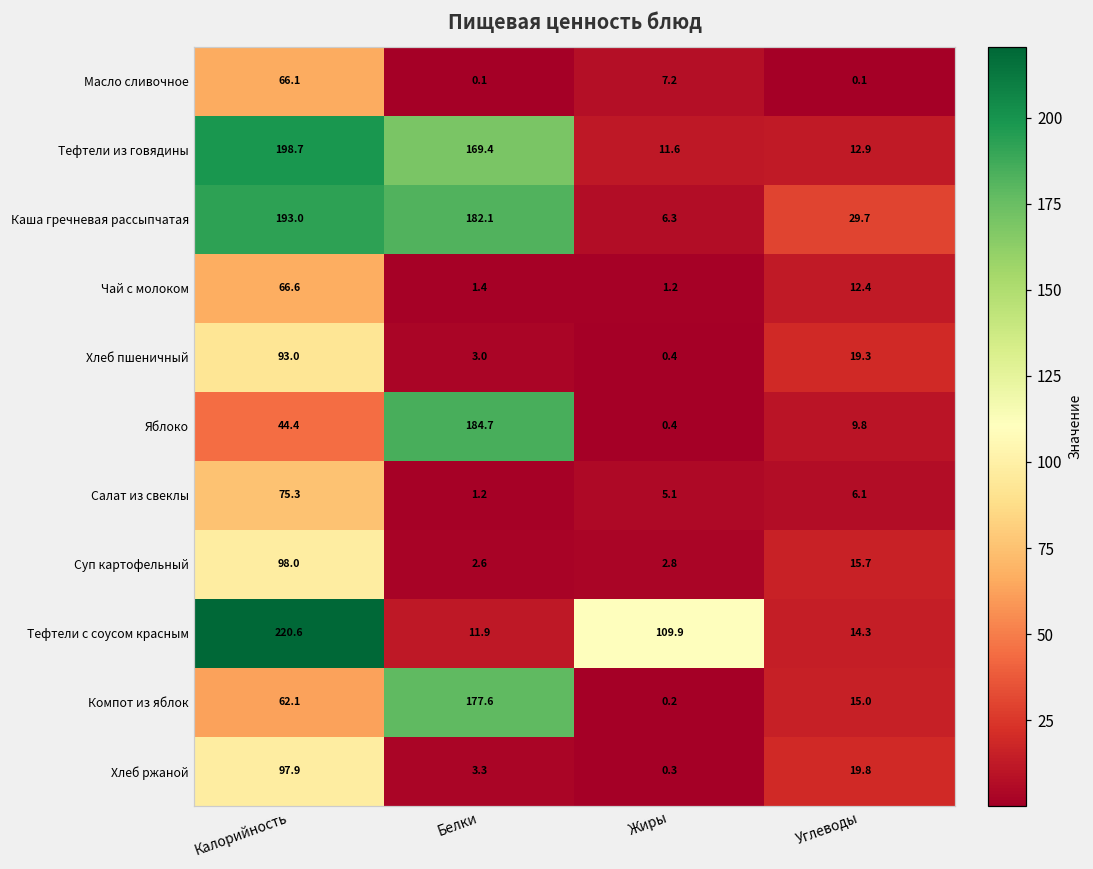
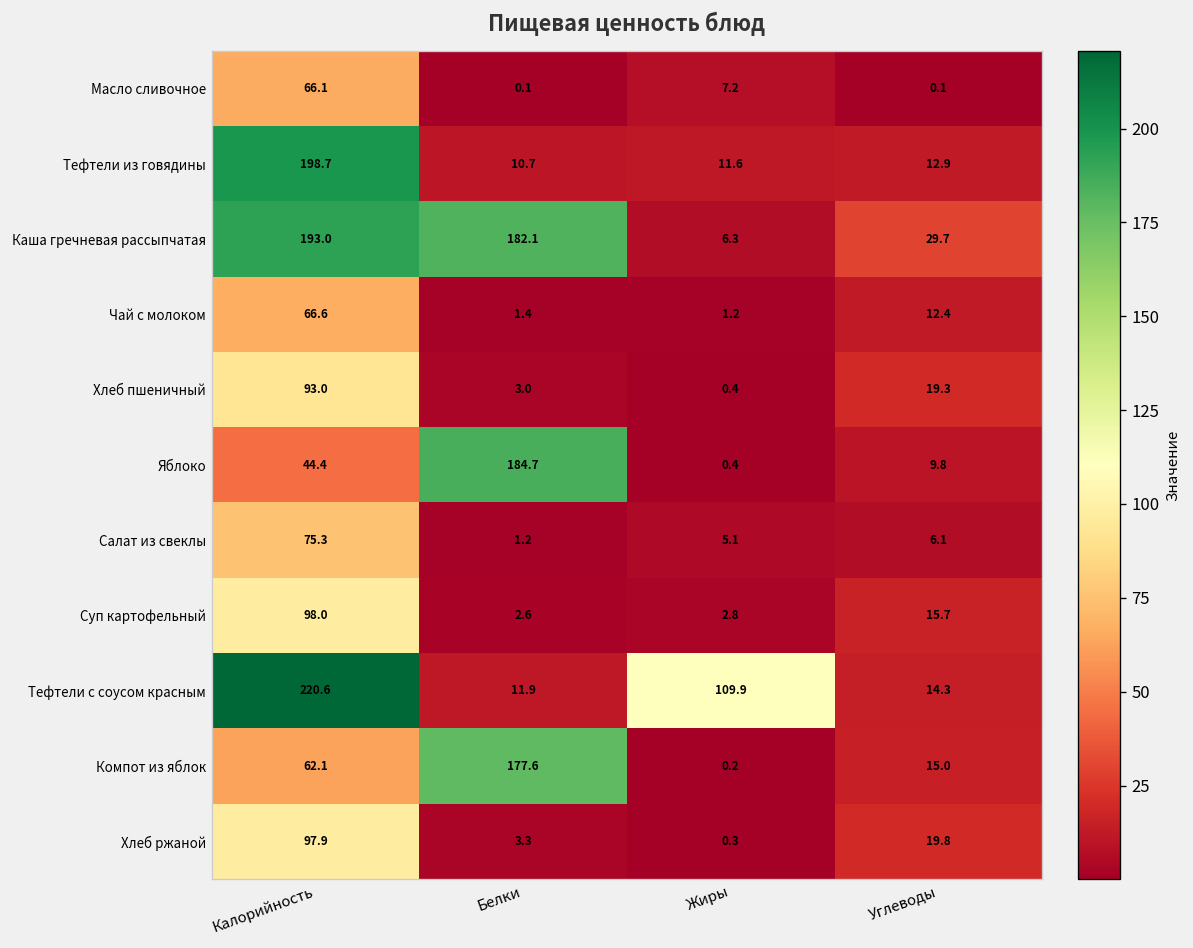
  {
    "Масло сливочное": {
      "Калорийность": 66.1,
      "Белки": 0.1,
      "Жиры": 7.2,
      "Углеводы": 0.1
    },
    "Тефтели из говядины": {
      "Калорийность": 198.7,
-     "Белки": 169.4,
+     "Белки": 10.7,
      "Жиры": 11.6,
      "Углеводы": 12.9
    },
    "Каша гречневая рассыпчатая": {
      "Калорийность": 193.0,
      "Белки": 182.1,
      "Жиры": 6.3,
      "Углеводы": 29.7
    },
    "Чай с молоком": {
      "Калорийность": 66.6,
      "Белки": 1.4,
      "Жиры": 1.2,
      "Углеводы": 12.4
    },
    "Хлеб пшеничный": {
      "Калорийность": 93.0,
      "Белки": 3.0,
      "Жиры": 0.4,
      "Углеводы": 19.3
    },
    "Яблоко": {
      "Калорийность": 44.4,
      "Белки": 184.7,
      "Жиры": 0.4,
      "Углеводы": 9.8
    },
    "Салат из свеклы": {
      "Калорийность": 75.3,
      "Белки": 1.2,
      "Жиры": 5.1,
      "Углеводы": 6.1
    },
    "Суп картофельный": {
      "Калорийность": 98.0,
      "Белки": 2.6,
      "Жиры": 2.8,
      "Углеводы": 15.7
    },
    "Тефтели с соусом красным": {
      "Калорийность": 220.6,
      "Белки": 11.9,
      "Жиры": 109.9,
      "Углеводы": 14.3
    },
    "Компот из яблок": {
      "Калорийность": 62.1,
      "Белки": 177.6,
      "Жиры": 0.2,
      "Углеводы": 15.0
    },
    "Хлеб ржаной": {
      "Калорийность": 97.9,
      "Белки": 3.3,
      "Жиры": 0.3,
      "Углеводы": 19.8
    }
  }
